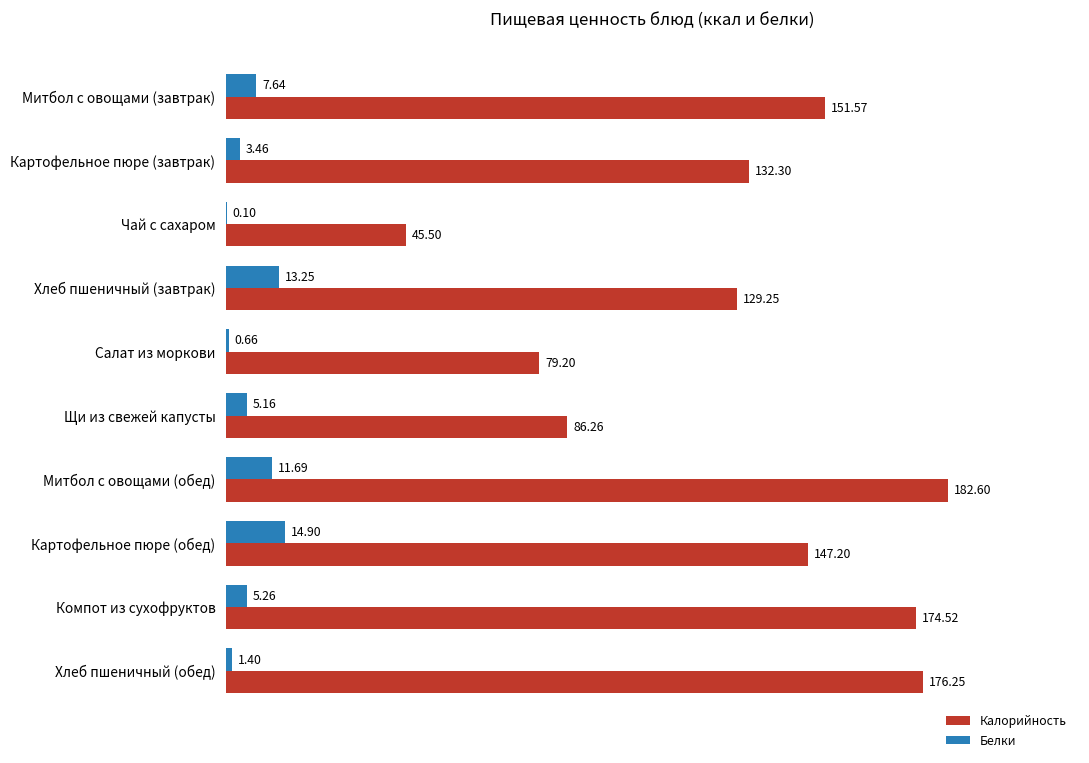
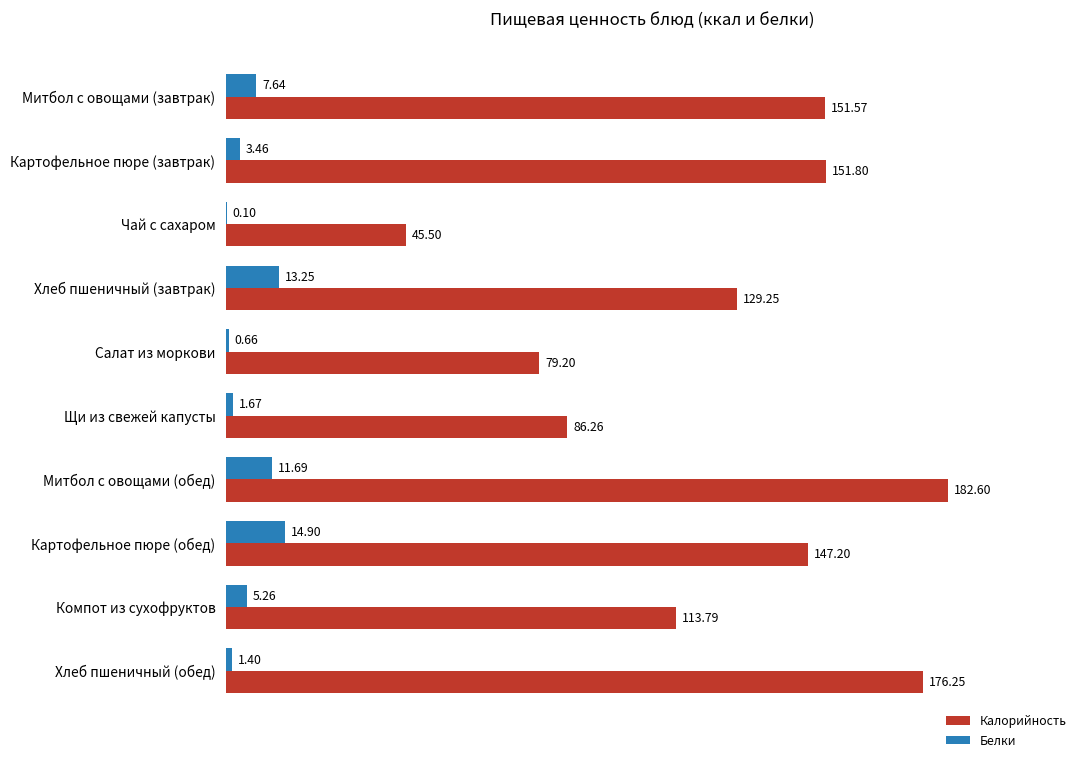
  {
    "Калорийность": {
      "Митбол с овощами (завтрак)": 151.57,
-     "Картофельное пюре (завтрак)": 132.30,
+     "Картофельное пюре (завтрак)": 151.80,
      "Чай с сахаром": 45.50,
      "Хлеб пшеничный (завтрак)": 129.25,
      "Салат из моркови": 79.20,
      "Щи из свежей капусты": 86.26,
      "Митбол с овощами (обед)": 182.60,
      "Картофельное пюре (обед)": 147.20,
-     "Компот из сухофруктов": 174.52,
+     "Компот из сухофруктов": 113.79,
      "Хлеб пшеничный (обед)": 176.25
    },
    "Белки": {
      "Митбол с овощами (завтрак)": 7.64,
      "Картофельное пюре (завтрак)": 3.46,
      "Чай с сахаром": 0.10,
      "Хлеб пшеничный (завтрак)": 13.25,
      "Салат из моркови": 0.66,
-     "Щи из свежей капусты": 5.16,
+     "Щи из свежей капусты": 1.67,
      "Митбол с овощами (обед)": 11.69,
      "Картофельное пюре (обед)": 14.90,
      "Компот из сухофруктов": 5.26,
      "Хлеб пшеничный (обед)": 1.40
    }
  }
